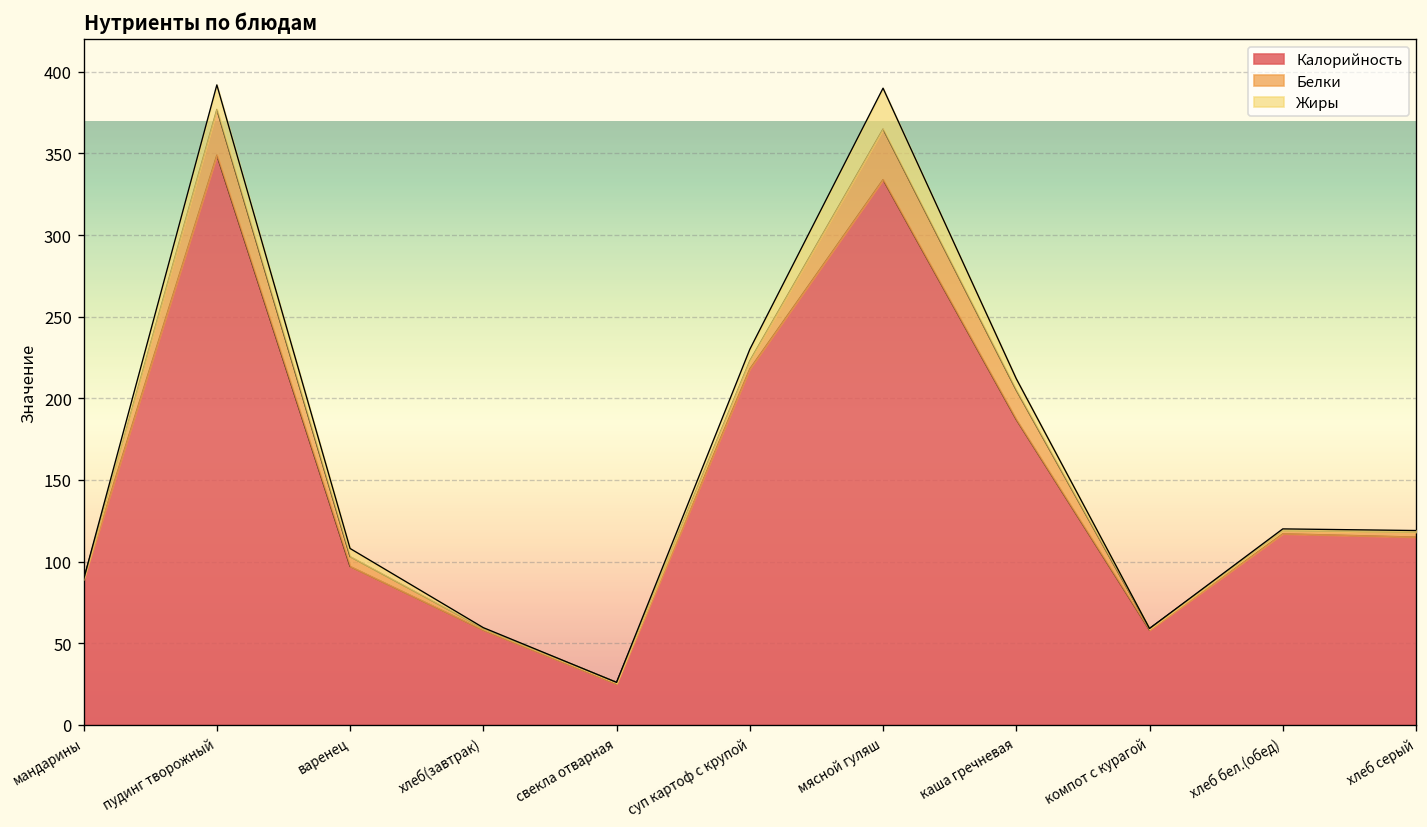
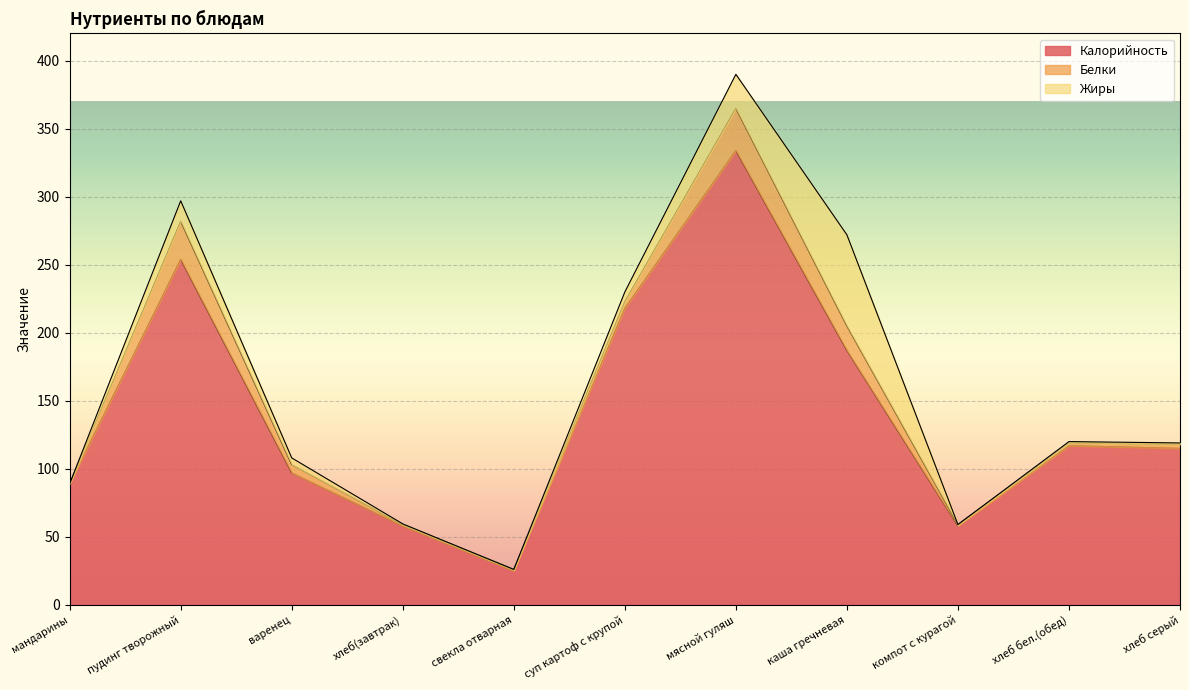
  {
    "Калорийность": {
-     "пудинг творожный": 349,
+     "пудинг творожный": 254,
      "варенец": 97,
      "суп картоф с крупой": 218,
      "мясной гуляш": 334,
      "каша гречневая": 187,
      "хлеб бел.(обед)": 117,
      "хлеб серый": 115
    },
    "Белки": {
      "пудинг творожный": 28,
      "варенец": 6,
      "суп картоф с крупой": 5,
      "мясной гуляш": 31,
      "каша гречневая": 18
    },
    "Жиры": {
      "пудинг творожный": 15,
      "варенец": 5,
      "суп картоф с крупой": 7,
      "мясной гуляш": 25,
-     "каша гречневая": 7
+     "каша гречневая": 67
    }
  }
